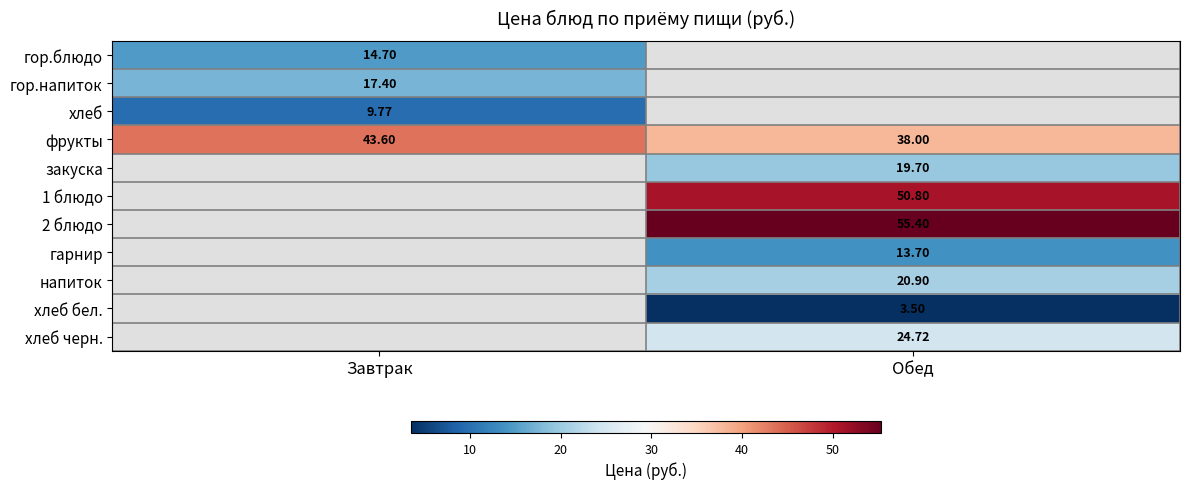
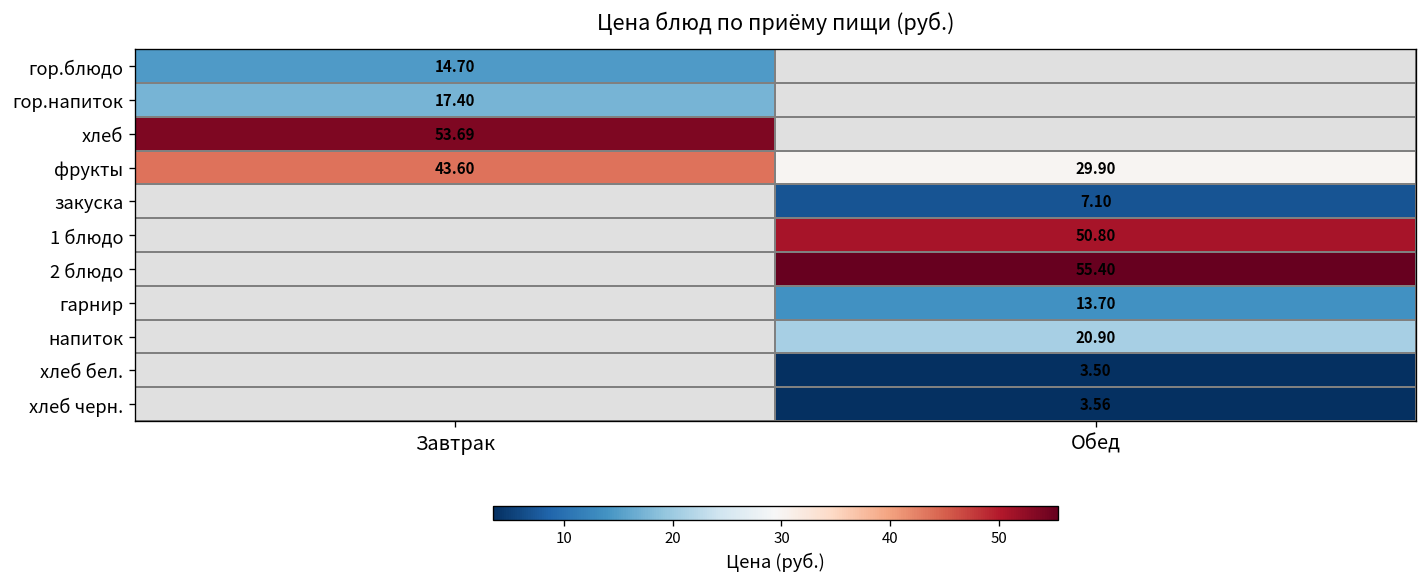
  {
    "гор.блюдо": {
      "Завтрак": 14.70
    },
    "гор.напиток": {
      "Завтрак": 17.40
    },
    "хлеб": {
-     "Завтрак": 9.77
+     "Завтрак": 53.69
    },
    "фрукты": {
      "Завтрак": 43.60,
-     "Обед": 38.00
+     "Обед": 29.90
    },
    "закуска": {
-     "Обед": 19.70
+     "Обед": 7.10
    },
    "1 блюдо": {
      "Обед": 50.80
    },
    "2 блюдо": {
      "Обед": 55.40
    },
    "гарнир": {
      "Обед": 13.70
    },
    "напиток": {
      "Обед": 20.90
    },
    "хлеб бел.": {
      "Обед": 3.50
    },
    "хлеб черн.": {
-     "Обед": 24.72
+     "Обед": 3.56
    }
  }
